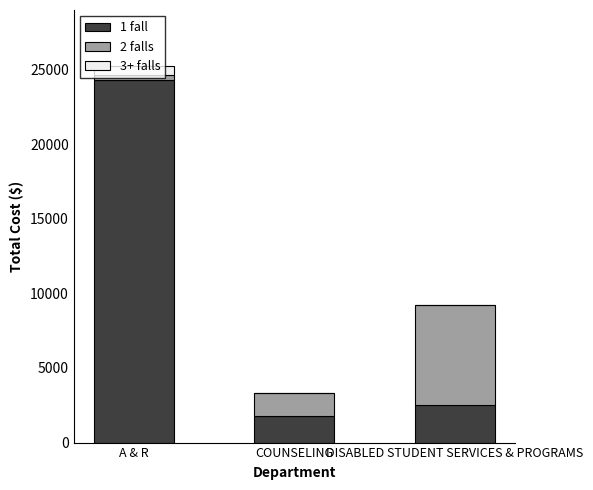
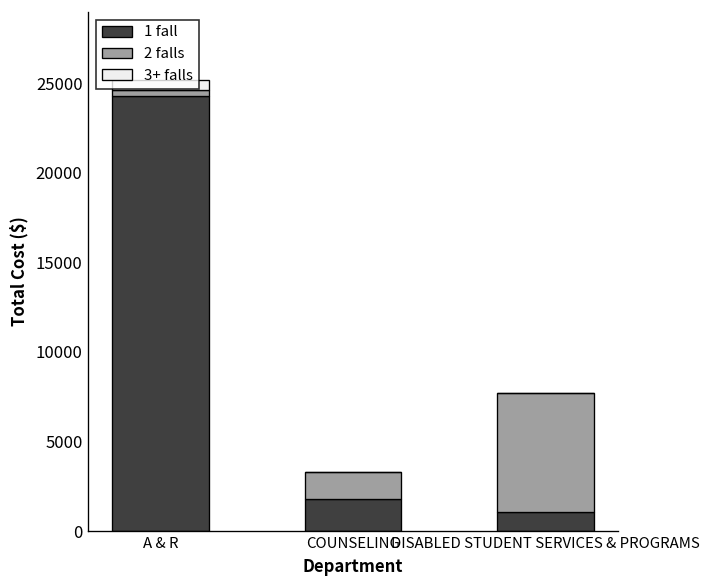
  {
    "1 fall": {
      "A & R": 24300,
      "COUNSELING": 1800,
-     "DISABLED STUDENT SERVICES & PROGRAMS": 2500
+     "DISABLED STUDENT SERVICES & PROGRAMS": 1000
    },
    "2 falls": {
      "COUNSELING": 1500,
      "DISABLED STUDENT SERVICES & PROGRAMS": 6700
    },
    "3+ falls": {
      "COUNSELING": 0,
      "DISABLED STUDENT SERVICES & PROGRAMS": 0
    }
  }
